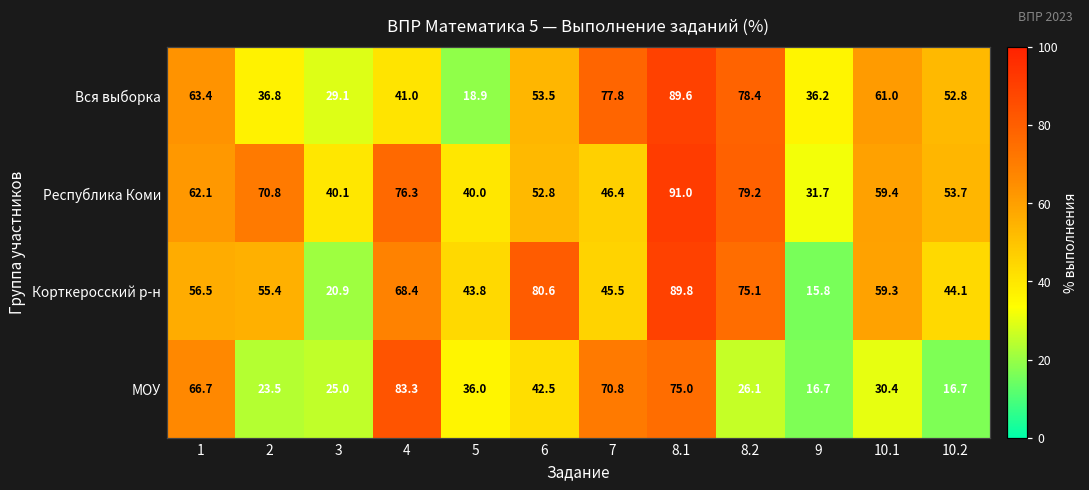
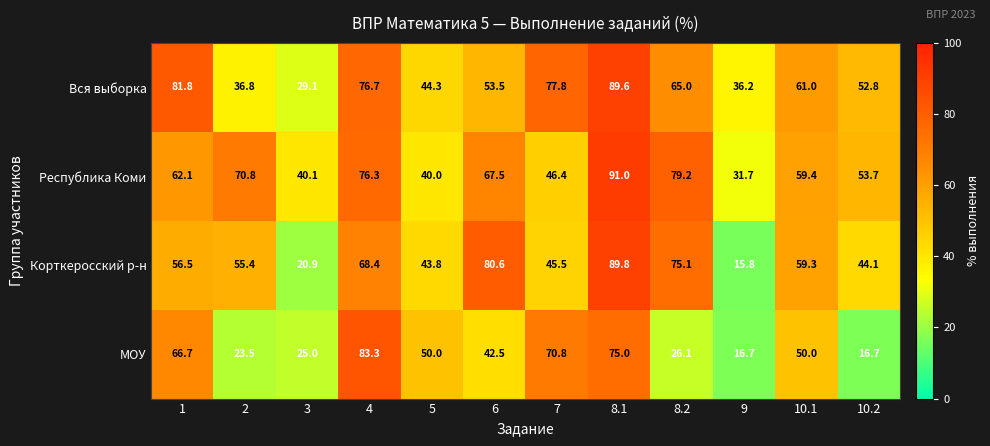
  {
    "Вся выборка": {
-     "1": 63.4,
+     "1": 81.8,
      "2": 36.8,
      "3": 29.1,
-     "4": 41.0,
-     "5": 18.9,
+     "4": 76.7,
+     "5": 44.3,
      "6": 53.5,
      "7": 77.8,
      "8.1": 89.6,
-     "8.2": 78.4,
+     "8.2": 65.0,
      "9": 36.2,
      "10.1": 61.0,
      "10.2": 52.8
    },
    "Республика Коми": {
      "1": 62.1,
      "2": 70.8,
      "3": 40.1,
      "4": 76.3,
      "5": 40.0,
-     "6": 52.8,
+     "6": 67.5,
      "7": 46.4,
      "8.1": 91.0,
      "8.2": 79.2,
      "9": 31.7,
      "10.1": 59.4,
      "10.2": 53.7
    },
    "Корткеросский р-н": {
      "1": 56.5,
      "2": 55.4,
      "3": 20.9,
      "4": 68.4,
      "5": 43.8,
      "6": 80.6,
      "7": 45.5,
      "8.1": 89.8,
      "8.2": 75.1,
      "9": 15.8,
      "10.1": 59.3,
      "10.2": 44.1
    },
    "МОУ": {
      "1": 66.7,
      "2": 23.5,
      "3": 25.0,
      "4": 83.3,
-     "5": 36.0,
+     "5": 50.0,
      "6": 42.5,
      "7": 70.8,
      "8.1": 75.0,
      "8.2": 26.1,
      "9": 16.7,
-     "10.1": 30.4,
+     "10.1": 50.0,
      "10.2": 16.7
    }
  }
